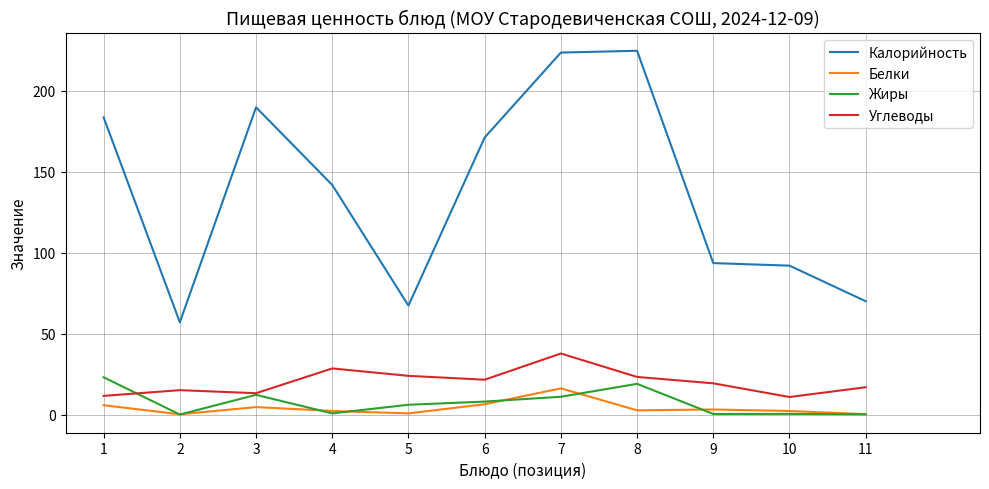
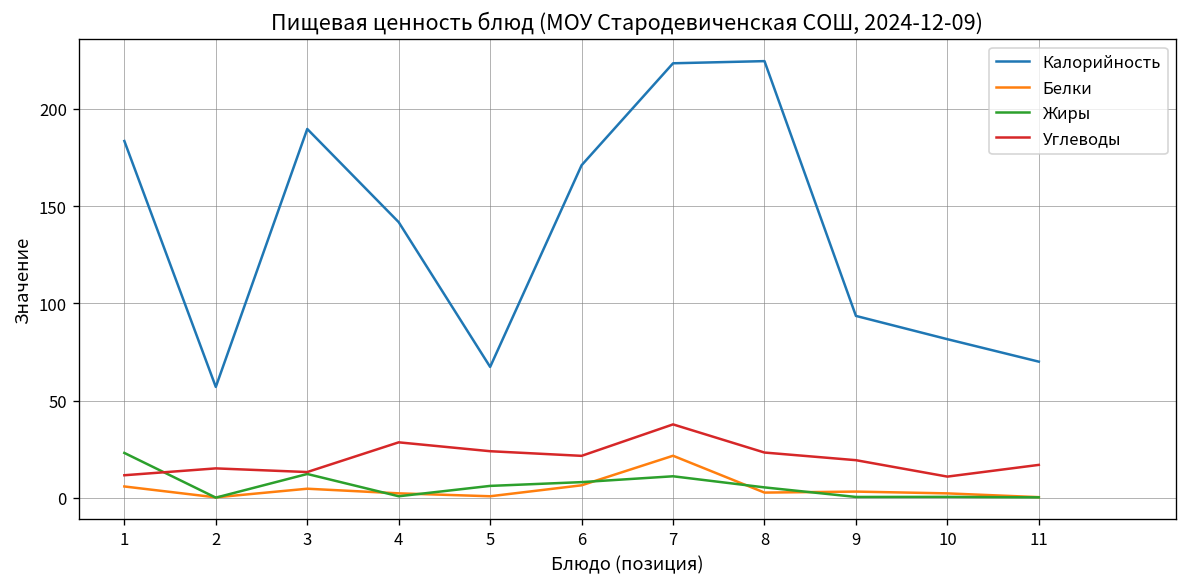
  {
    "Калорийность": {
      "1": 184,
      "2": 57,
      "3": 190,
      "4": 142,
      "5": 67,
      "6": 171,
      "7": 223,
      "8": 225,
      "9": 94,
-     "10": 92,
+     "10": 82,
      "11": 70
    },
    "Белки": {
      "1": 6,
      "3": 5,
      "5": 1,
      "6": 6,
-     "7": 16,
+     "7": 22,
      "8": 3,
      "9": 3,
      "10": 2
    },
    "Жиры": {
      "1": 23,
      "5": 6,
      "6": 8,
      "7": 11,
-     "8": 19,
+     "8": 5,
      "9": 0,
      "10": 0
    },
    "Углеводы": {
      "1": 12,
      "2": 15,
      "4": 29,
      "5": 24,
      "6": 22,
      "7": 38,
      "8": 23,
      "9": 19,
      "10": 11,
      "11": 17
    }
  }
